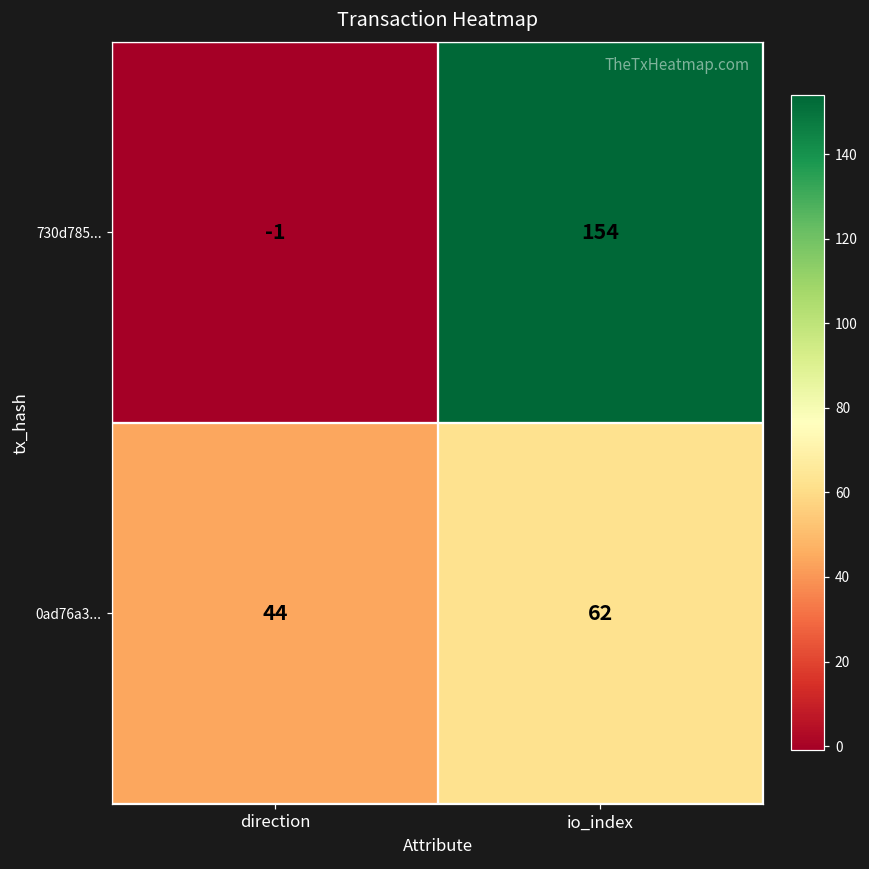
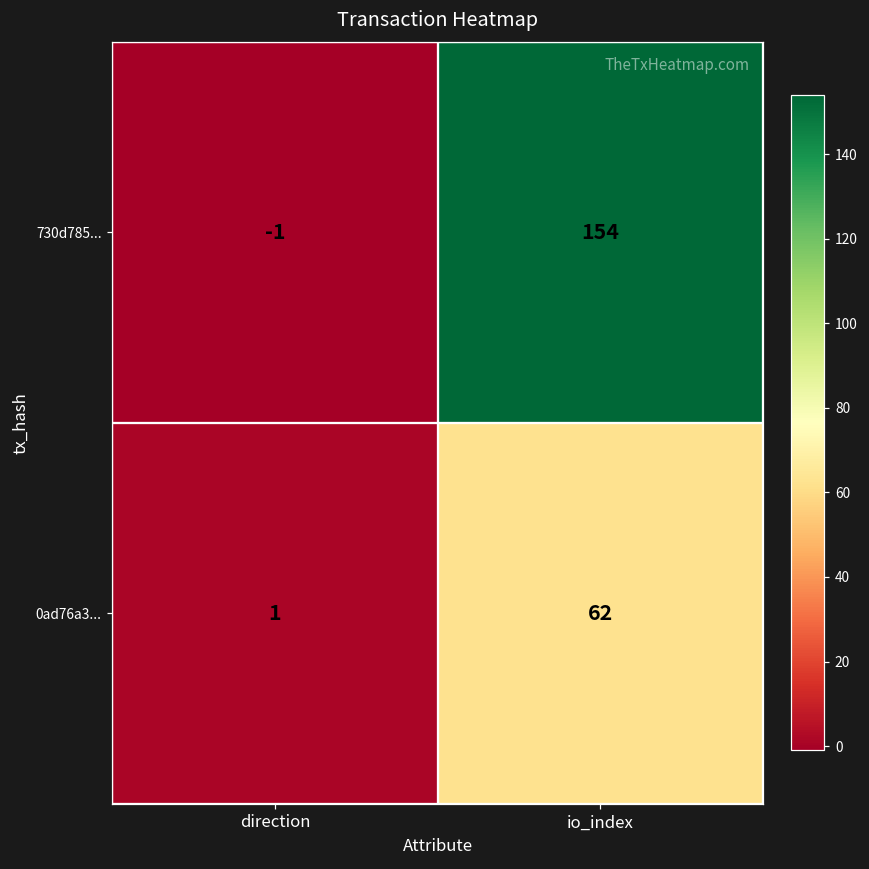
  {
    "730d785...": {
      "direction": -1
    },
    "0ad76a3...": {
-     "direction": 44,
+     "direction": 1,
      "io_index": 62
    }
  }
